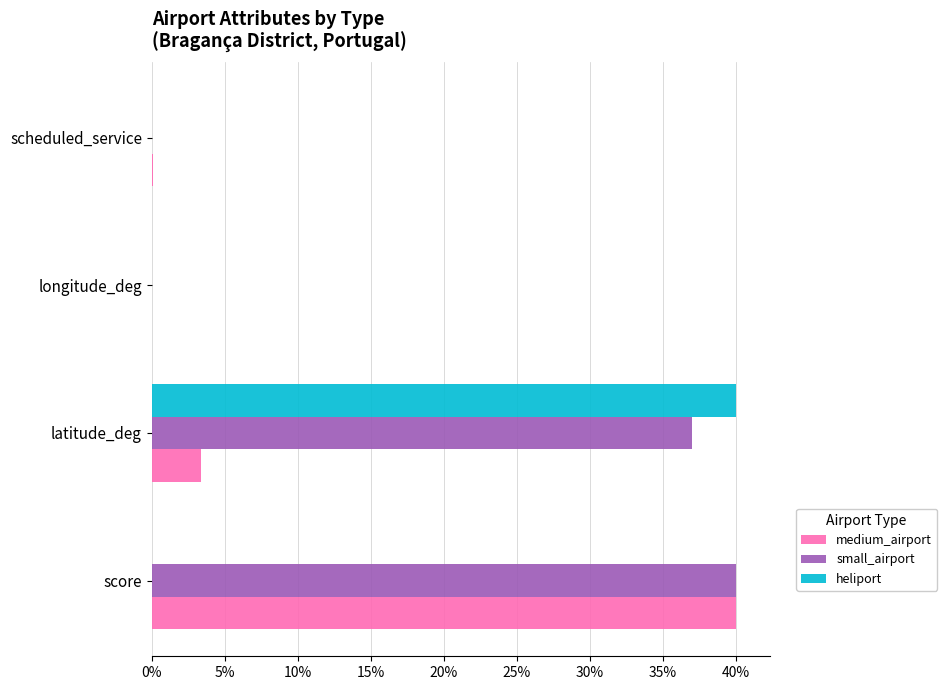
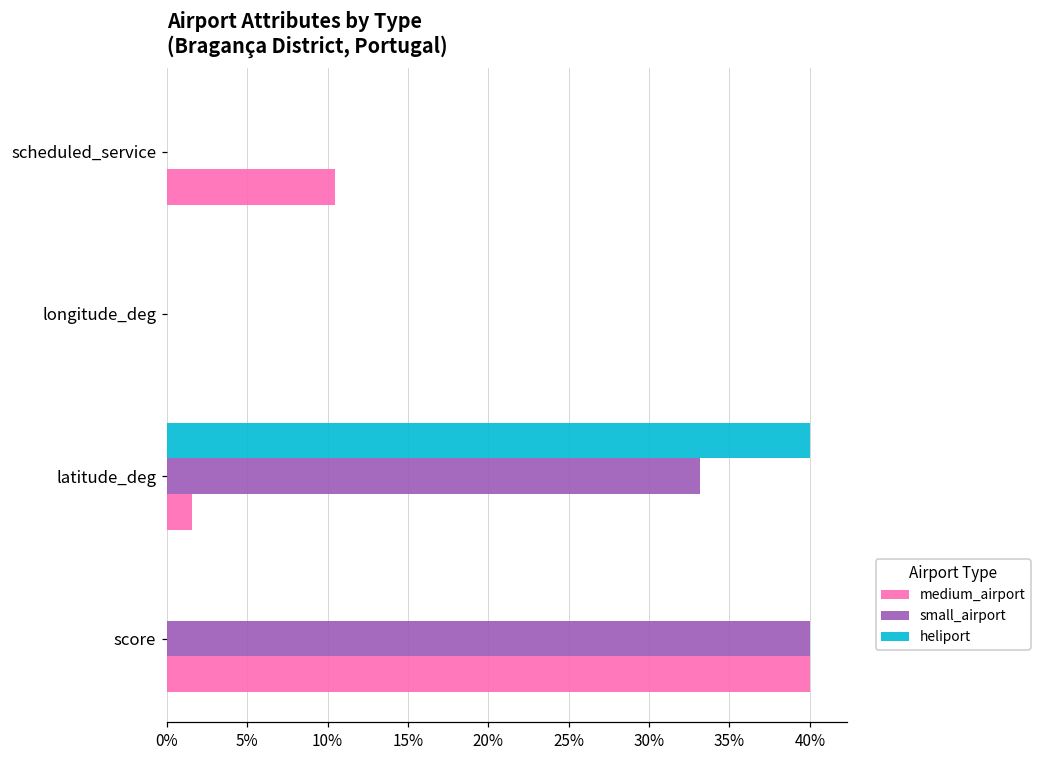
  {
    "medium_airport": {
-     "scheduled_service": "0.1%",
-     "latitude_deg": "3.3%",
+     "scheduled_service": "10.5%",
+     "latitude_deg": "1.6%",
      "score": "40.0%"
    },
    "small_airport": {
      "scheduled_service": "0.0%",
-     "latitude_deg": "37.0%",
+     "latitude_deg": "33.2%",
      "score": "40.0%"
    },
    "heliport": {
      "scheduled_service": "0.0%",
      "latitude_deg": "40.0%",
      "score": "0.0%"
    }
  }
